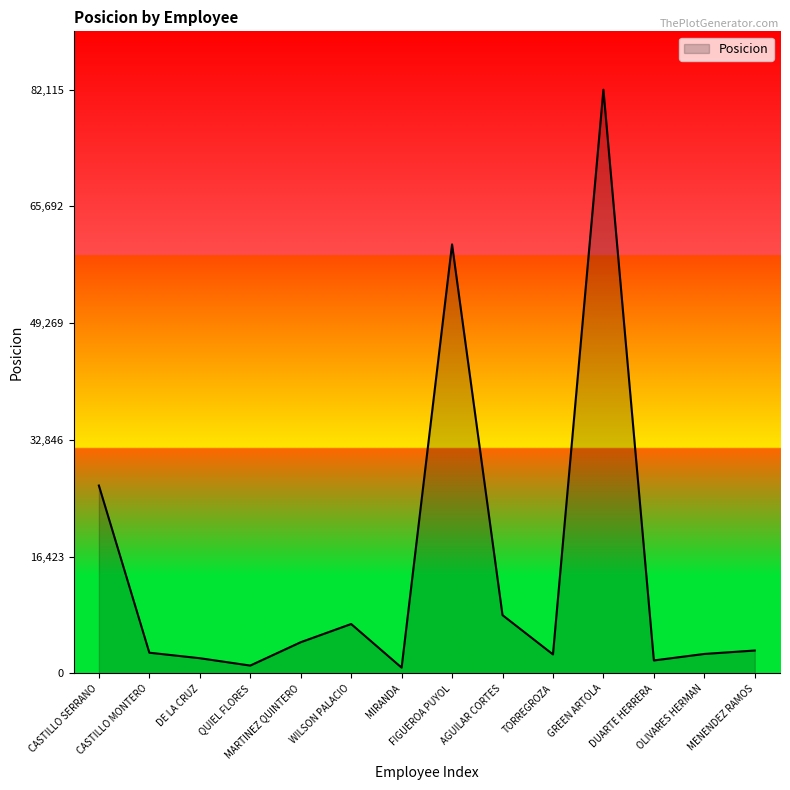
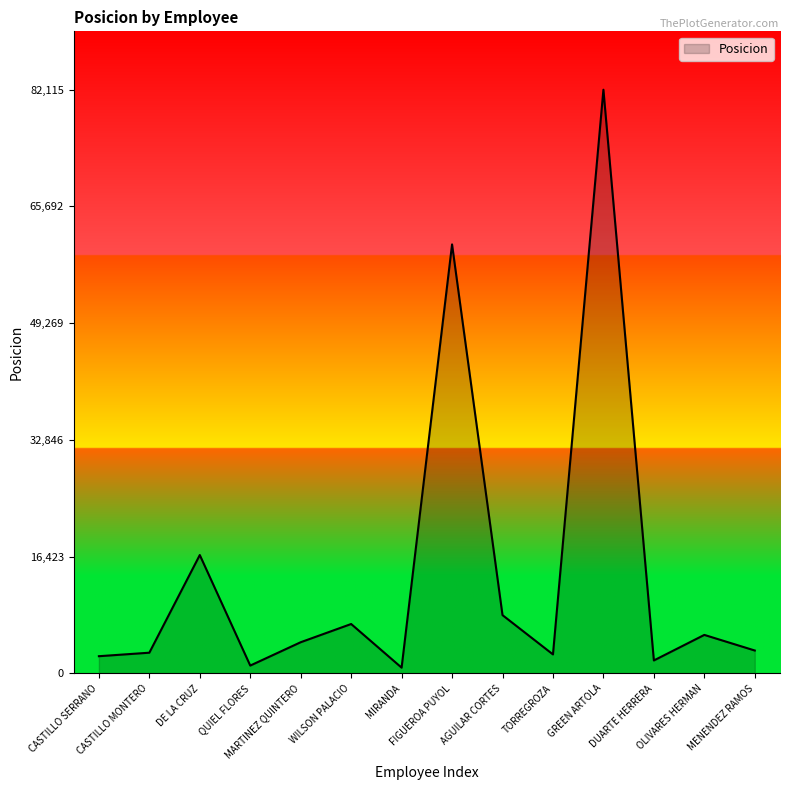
  {
-   "CASTILLO SERRANO": "26,000",
+   "CASTILLO SERRANO": "2,000",
    "CASTILLO MONTERO": "3,000",
-   "DE LA CRUZ": "2,000",
+   "DE LA CRUZ": "17,000",
    "QUIEL FLORES": "1,000",
    "MARTINEZ QUINTERO": "4,000",
    "WILSON PALACIO": "7,000",
    "MIRANDA": "1,000",
    "FIGUEROA PUYOL": "60,000",
    "AGUILAR CORTES": "8,000",
    "TORREGROZA": "3,000",
    "GREEN ARTOLA": "82,000",
    "DUARTE HERRERA": "2,000",
-   "OLIVARES HERMAN": "3,000",
+   "OLIVARES HERMAN": "5,000",
    "MENENDEZ RAMOS": "3,000"
  }
